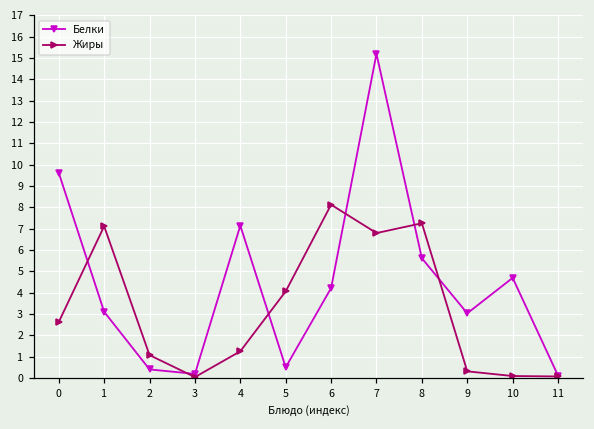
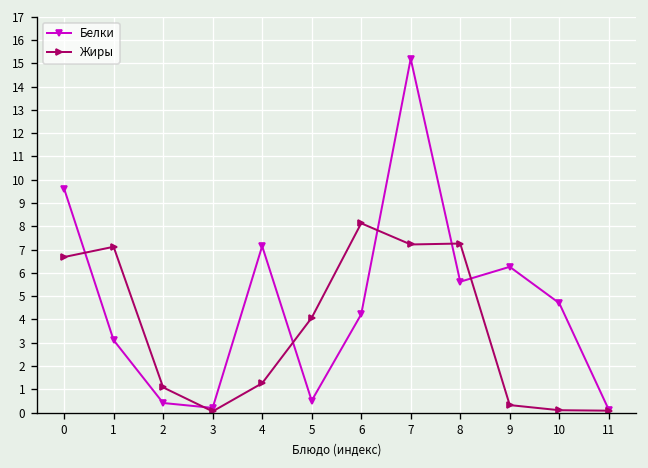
  {
    "Белки": {
      "0": 9.6,
      "1": 3.1,
      "2": 0.4,
      "3": 0.2,
      "4": 7.2,
      "5": 0.5,
      "6": 4.2,
      "7": 15.2,
      "8": 5.6,
-     "9": 3.0,
+     "9": 6.3,
      "10": 4.7
    },
    "Жиры": {
-     "0": 2.6,
+     "0": 6.7,
      "1": 7.1,
      "2": 1.1,
      "3": 0.1,
      "4": 1.3,
      "5": 4.1,
      "6": 8.1,
-     "7": 6.8,
+     "7": 7.2,
      "8": 7.3,
      "9": 0.3,
      "10": 0.1
    }
  }
